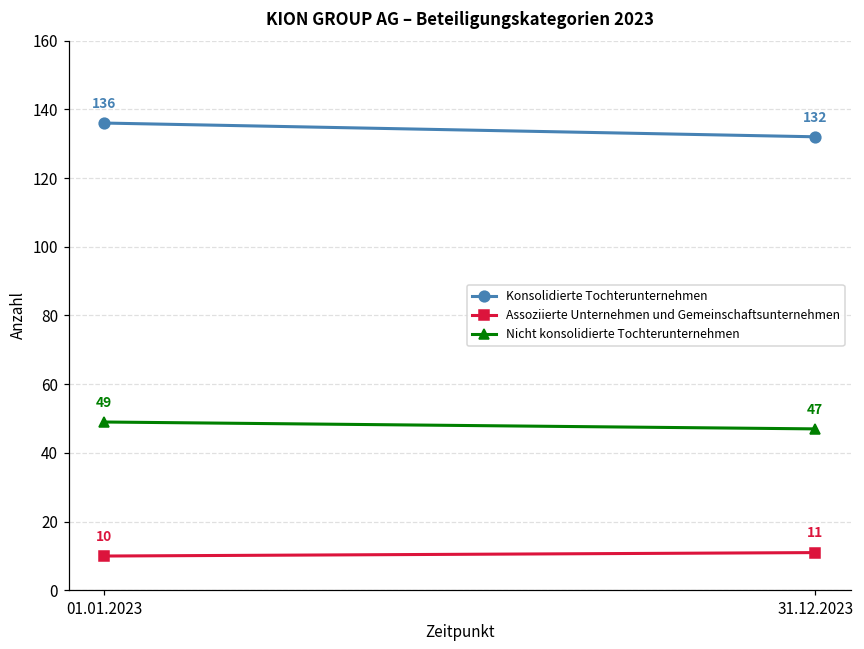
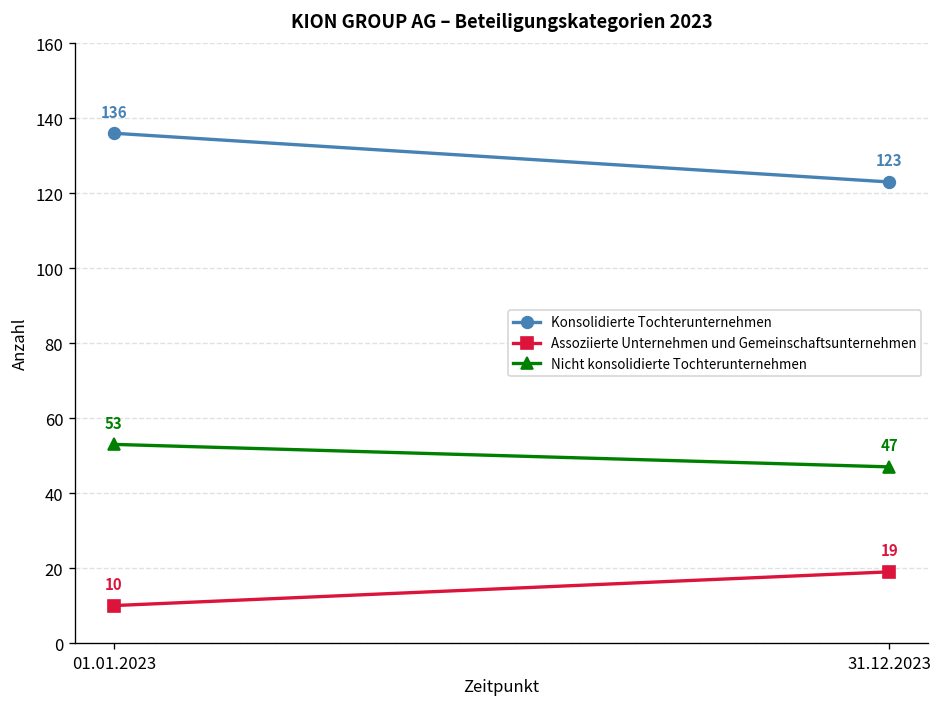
  {
    "Konsolidierte Tochterunternehmen": {
      "01.01.2023": 136,
-     "31.12.2023": 132
+     "31.12.2023": 123
    },
    "Assoziierte Unternehmen und Gemeinschaftsunternehmen": {
      "01.01.2023": 10,
-     "31.12.2023": 11
+     "31.12.2023": 19
    },
    "Nicht konsolidierte Tochterunternehmen": {
-     "01.01.2023": 49,
+     "01.01.2023": 53,
      "31.12.2023": 47
    }
  }
